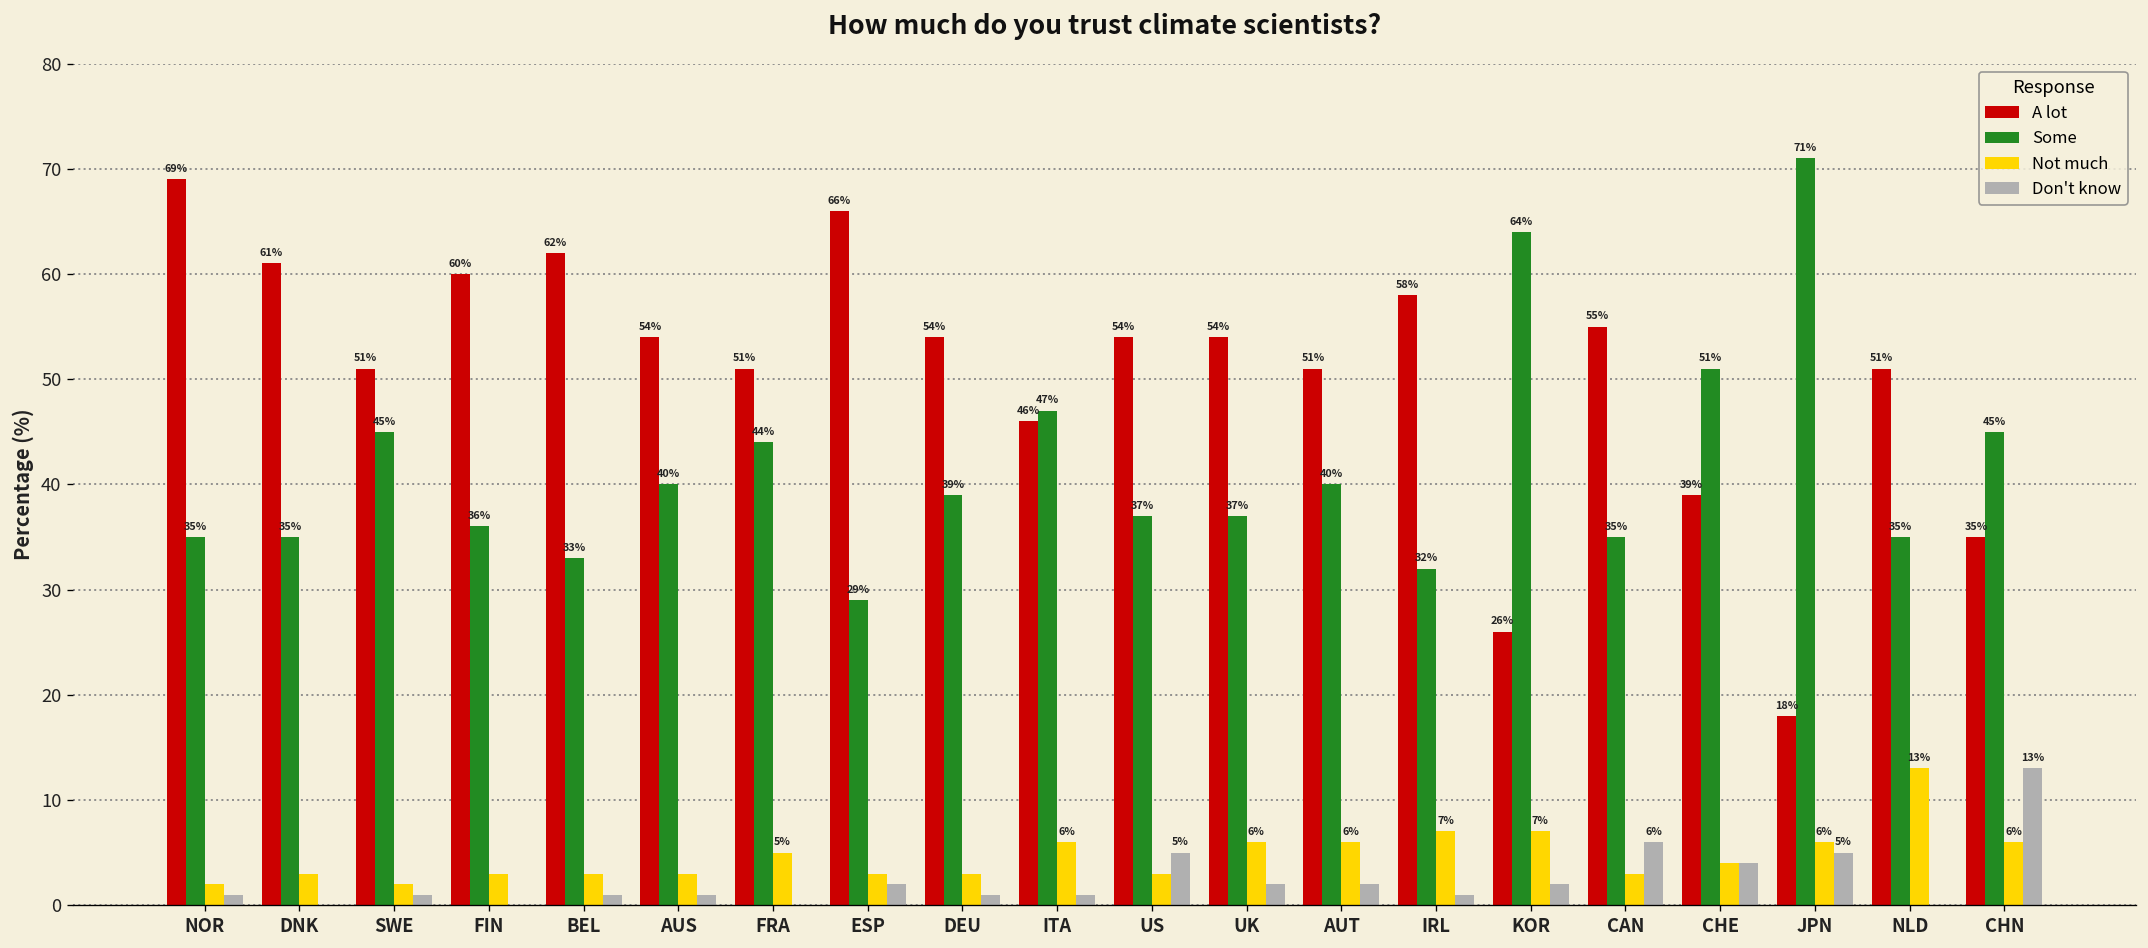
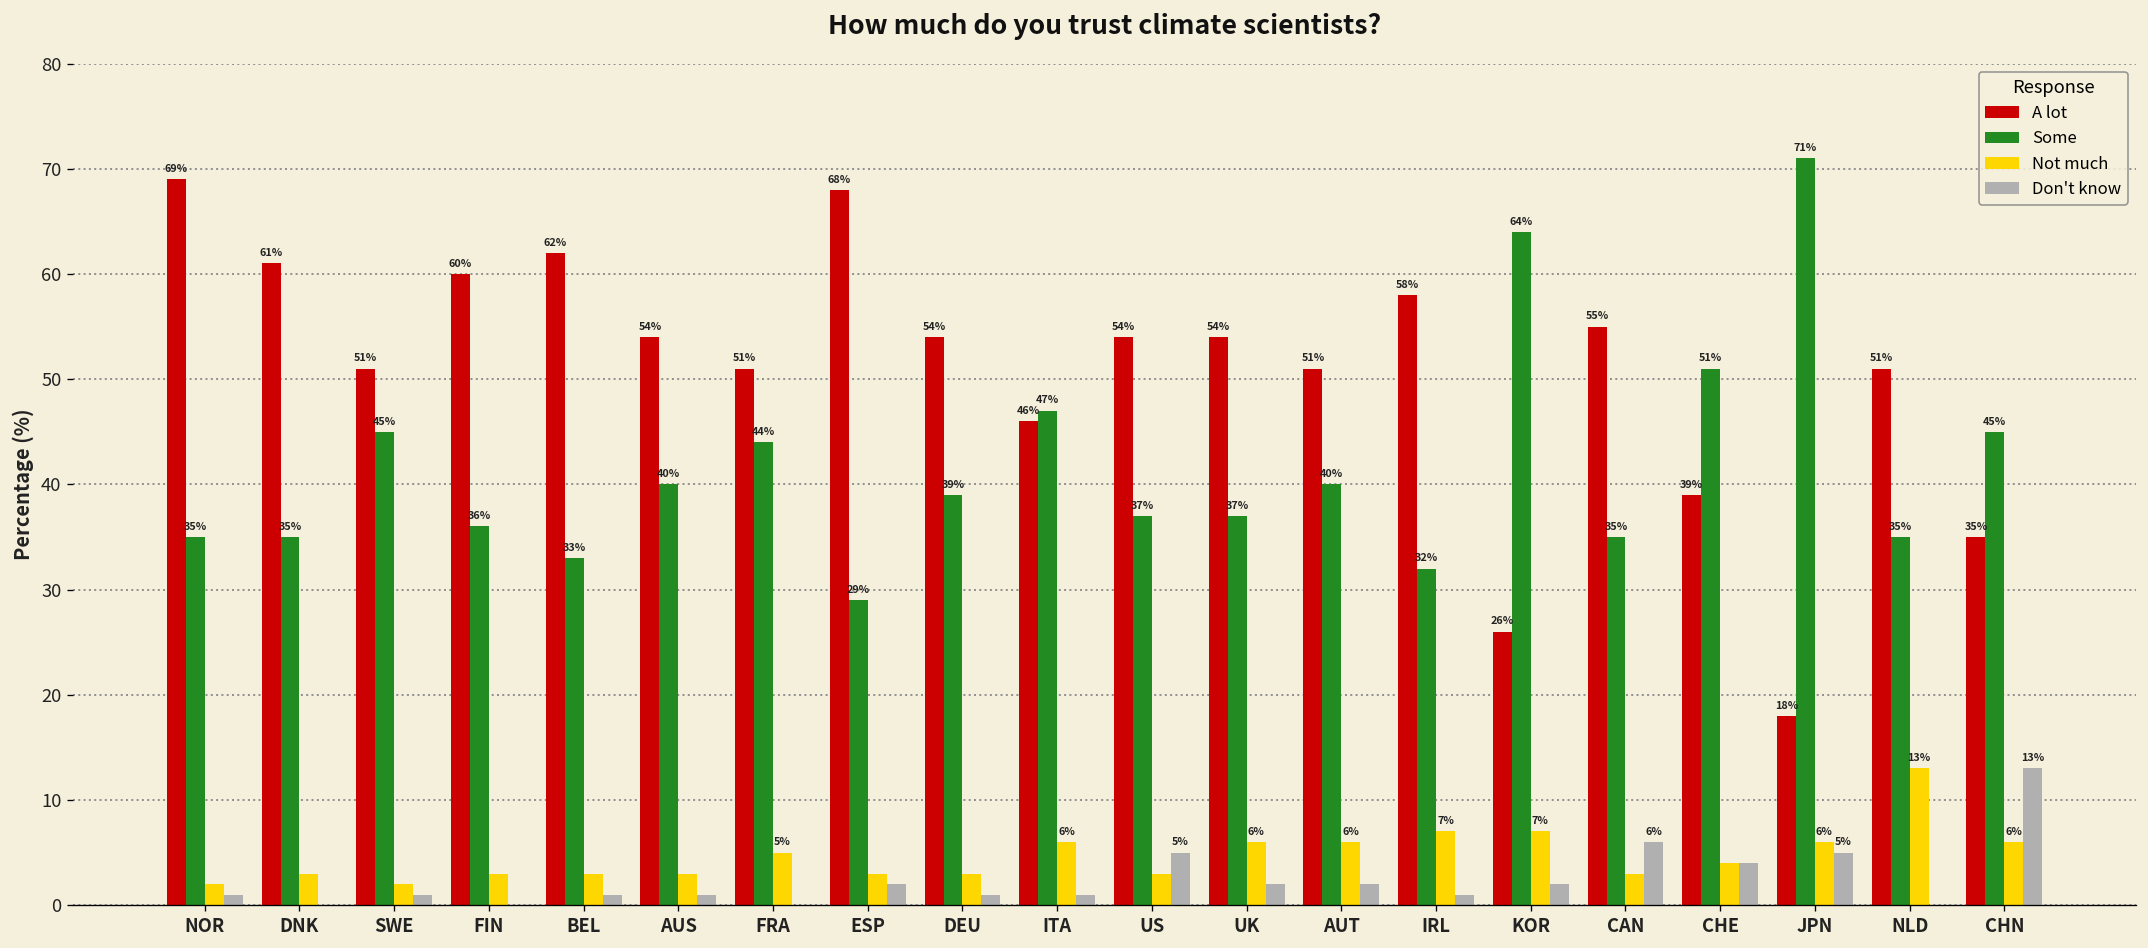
  {
    "A lot": {
      "NOR": "69%",
      "DNK": "61%",
      "SWE": "51%",
      "FIN": "60%",
      "BEL": "62%",
      "AUS": "54%",
      "FRA": "51%",
-     "ESP": "66%",
+     "ESP": "68%",
      "DEU": "54%",
      "ITA": "46%",
      "US": "54%",
      "UK": "54%",
      "AUT": "51%",
      "IRL": "58%",
      "KOR": "26%",
      "CAN": "55%",
      "CHE": "39%",
      "JPN": "18%",
      "NLD": "51%",
      "CHN": "35%"
    },
    "Some": {
      "NOR": "35%",
      "DNK": "35%",
      "SWE": "45%",
      "FIN": "36%",
      "BEL": "33%",
      "AUS": "40%",
      "FRA": "44%",
      "ESP": "29%",
      "DEU": "39%",
      "ITA": "47%",
      "US": "37%",
      "UK": "37%",
      "AUT": "40%",
      "IRL": "32%",
      "KOR": "64%",
      "CAN": "35%",
      "CHE": "51%",
      "JPN": "71%",
      "NLD": "35%",
      "CHN": "45%"
    },
    "Not much": {
      "FRA": "5%",
      "ITA": "6%",
      "UK": "6%",
      "AUT": "6%",
      "IRL": "7%",
      "KOR": "7%",
      "JPN": "6%",
      "NLD": "13%",
      "CHN": "6%"
    },
    "Don't know": {
      "US": "5%",
      "CAN": "6%",
      "JPN": "5%",
      "CHN": "13%"
    }
  }
